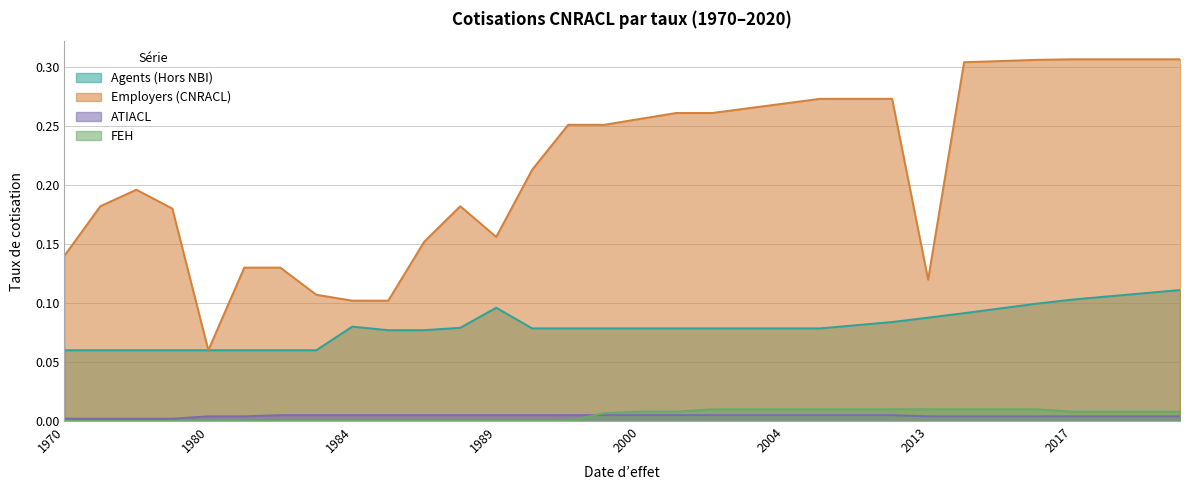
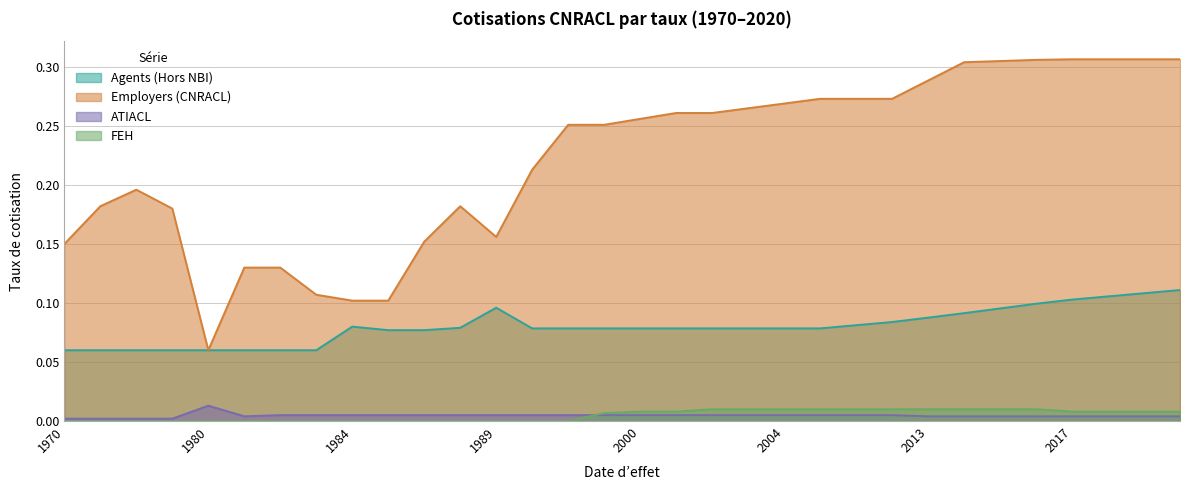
  {
    "Agents (Hors NBI)": {
      "1970": 0.060,
      "1984": 0.080,
      "1989": 0.096,
      "2000": 0.079,
      "2004": 0.079,
      "2013": 0.088,
      "2017": 0.103
    },
    "Employers (CNRACL)": {
-     "1970": 0.14,
+     "1970": 0.15,
      "1984": 0.102,
      "1989": 0.156,
      "2000": 0.256,
      "2004": 0.269,
-     "2013": 0.120,
+     "2013": 0.289,
      "2017": 0.307
    },
    "ATIACL": {
-     "1980": 0.004,
+     "1980": 0.013,
      "1984": 0.005,
      "1989": 0.005,
      "2000": 0.005,
      "2004": 0.005,
      "2013": 0.004,
      "2017": 0.004
    },
    "FEH": {
      "1980": 0.000,
      "1984": 0.000,
      "1989": 0.000,
      "2000": 0.008,
      "2004": 0.010,
      "2013": 0.010,
      "2017": 0.008
    }
  }
